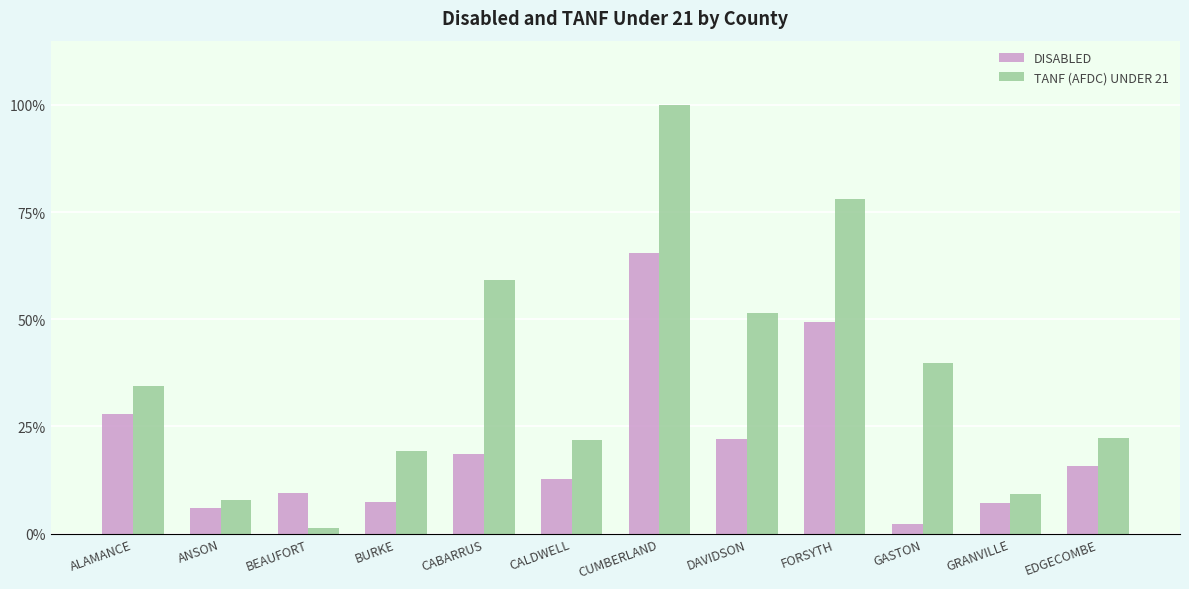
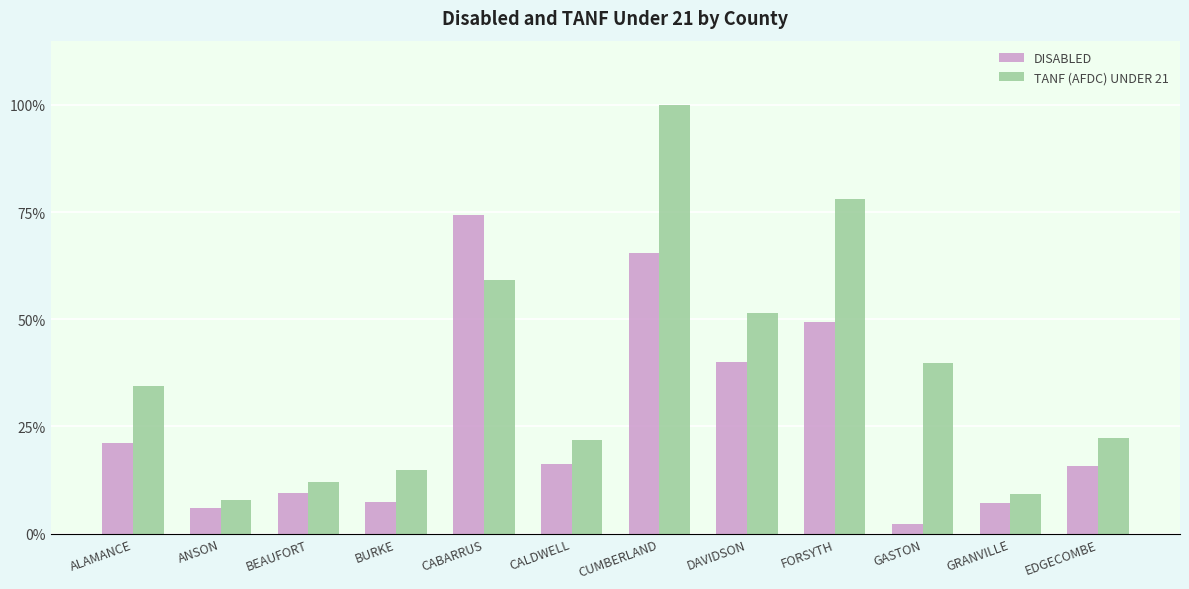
  {
    "DISABLED": {
-     "ALAMANCE": "28%",
+     "ALAMANCE": "21%",
      "ANSON": "6%",
      "BEAUFORT": "10%",
      "BURKE": "7%",
-     "CABARRUS": "19%",
-     "CALDWELL": "13%",
+     "CABARRUS": "74%",
+     "CALDWELL": "16%",
      "CUMBERLAND": "65%",
-     "DAVIDSON": "22%",
+     "DAVIDSON": "40%",
      "FORSYTH": "49%",
      "GASTON": "2%",
      "GRANVILLE": "7%",
      "EDGECOMBE": "16%"
    },
    "TANF (AFDC) UNDER 21": {
      "ALAMANCE": "34%",
      "ANSON": "8%",
-     "BEAUFORT": "1%",
-     "BURKE": "19%",
+     "BEAUFORT": "12%",
+     "BURKE": "15%",
      "CABARRUS": "59%",
      "CALDWELL": "22%",
      "CUMBERLAND": "100%",
      "DAVIDSON": "52%",
      "FORSYTH": "78%",
      "GASTON": "40%",
      "GRANVILLE": "9%",
      "EDGECOMBE": "22%"
    }
  }
